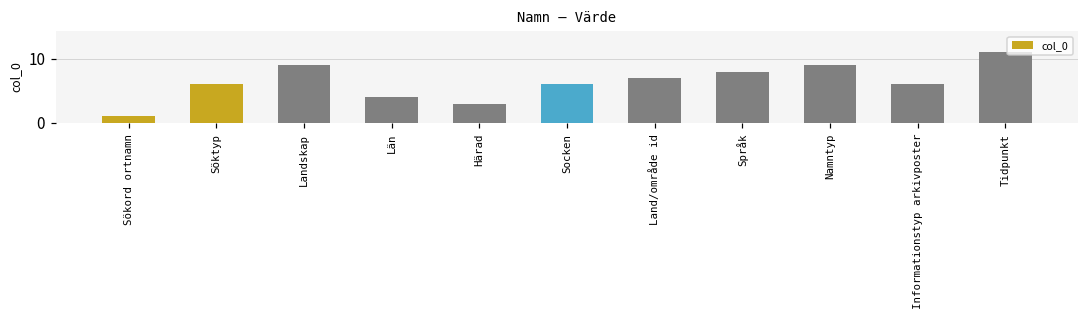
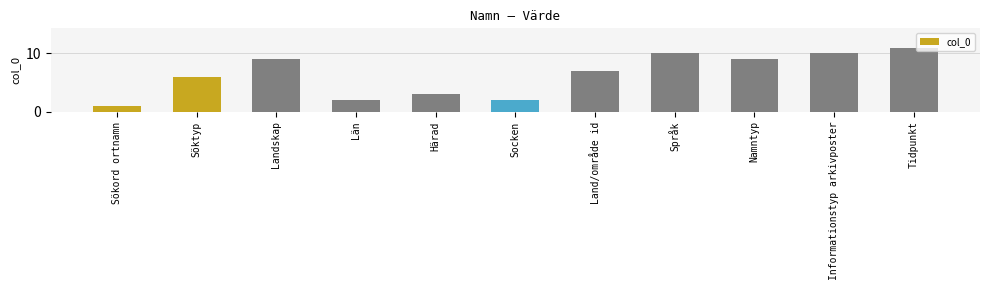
  {
    "Sökord ortnamn": 1,
    "Söktyp": 6,
    "Landskap": 9,
-   "Län": 4,
+   "Län": 2,
    "Härad": 3,
-   "Socken": 6,
+   "Socken": 2,
    "Land/område id": 7,
-   "Språk": 8,
+   "Språk": 10,
    "Namntyp": 9,
-   "Informationstyp arkivposter": 6,
+   "Informationstyp arkivposter": 10,
    "Tidpunkt": 11
  }
